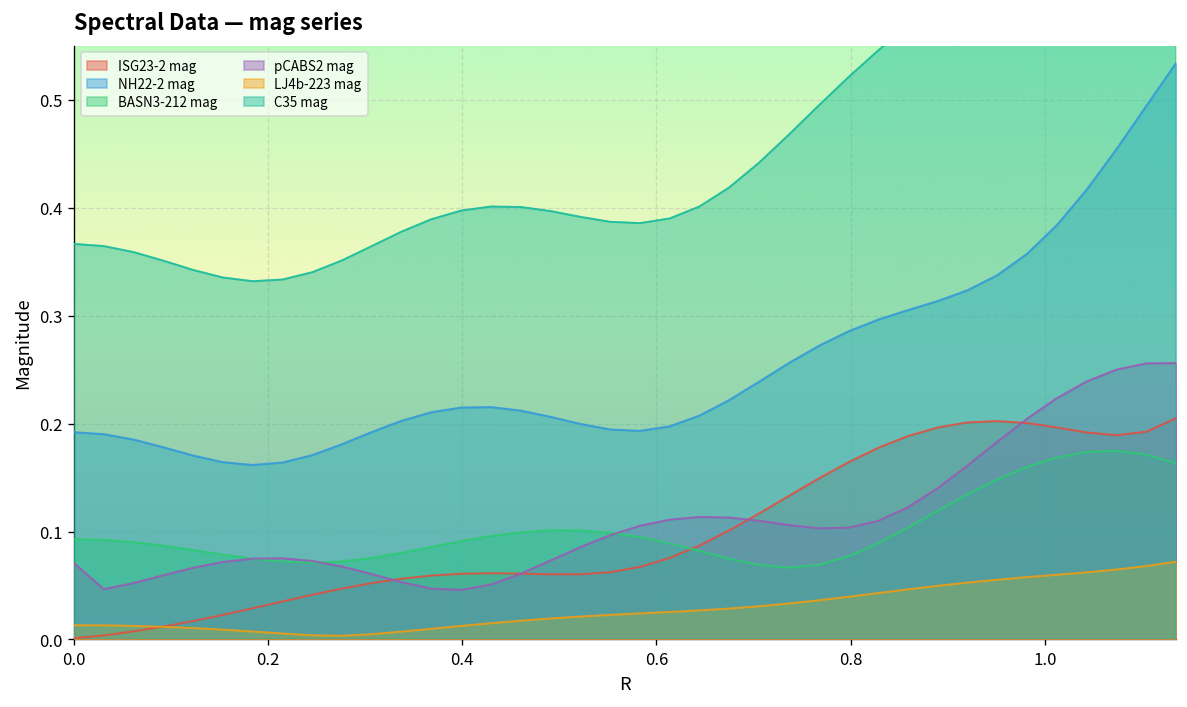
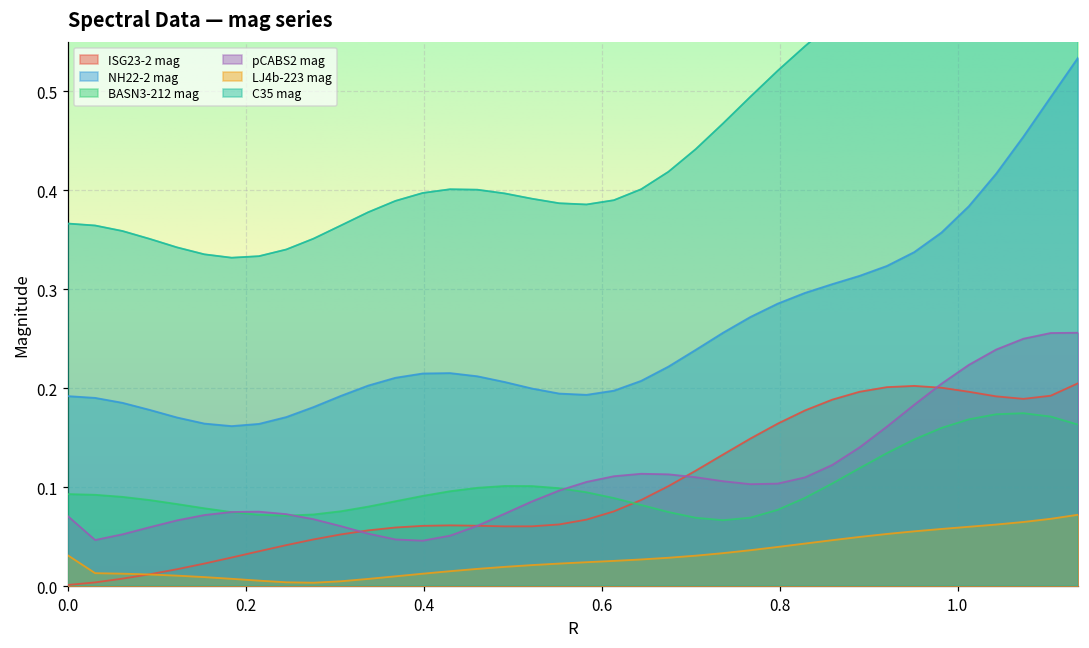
  {
    "ISG23-2 mag": {
      "0.0": 0.00
    },
    "pCABS2 mag": {
      "0.0": 0.07
    },
    "LJ4b-223 mag": {
-     "0.0": 0.01
+     "0.0": 0.03
    }
  }
